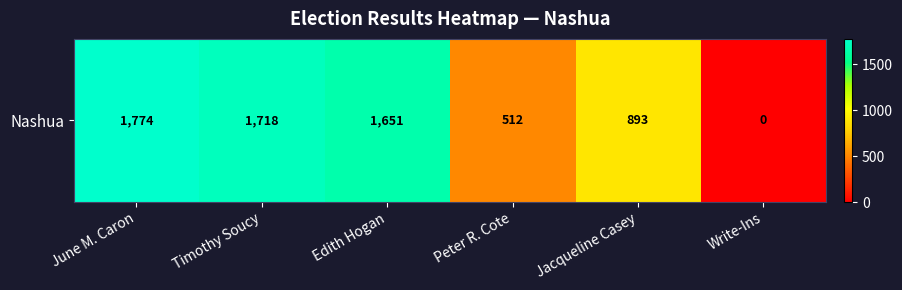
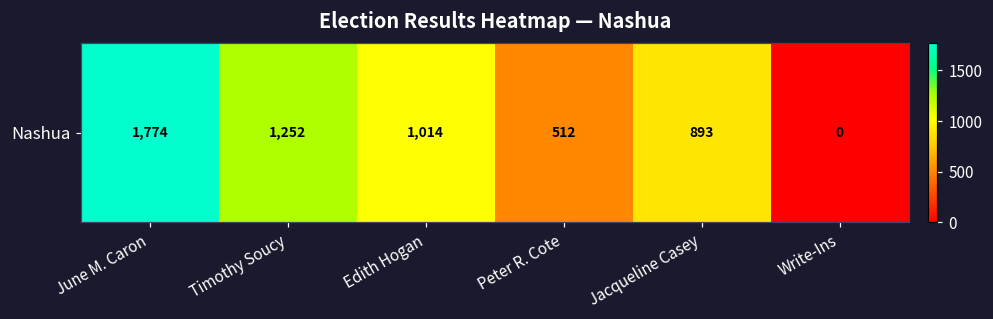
  {
    "Nashua": {
      "June M. Caron": "1,774",
-     "Timothy Soucy": "1,718",
-     "Edith Hogan": "1,651",
+     "Timothy Soucy": "1,252",
+     "Edith Hogan": "1,014",
      "Peter R. Cote": "512",
      "Jacqueline Casey": "893",
      "Write-Ins": "0"
    }
  }
